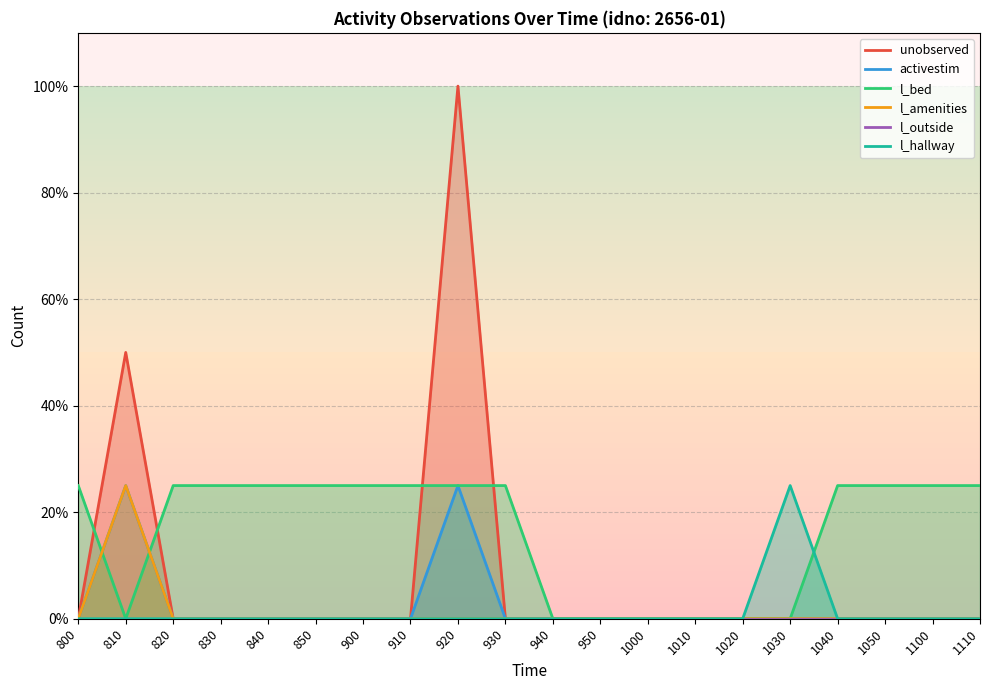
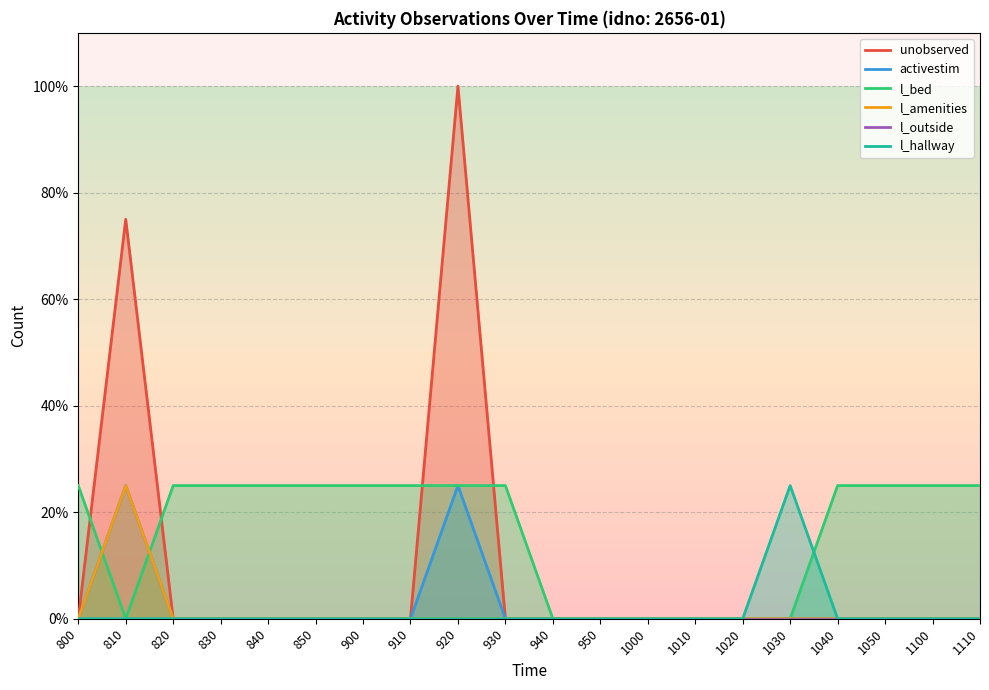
  {
    "unobserved": {
-     "810": "50%",
+     "810": "75%",
      "920": "100%"
    }
  }
